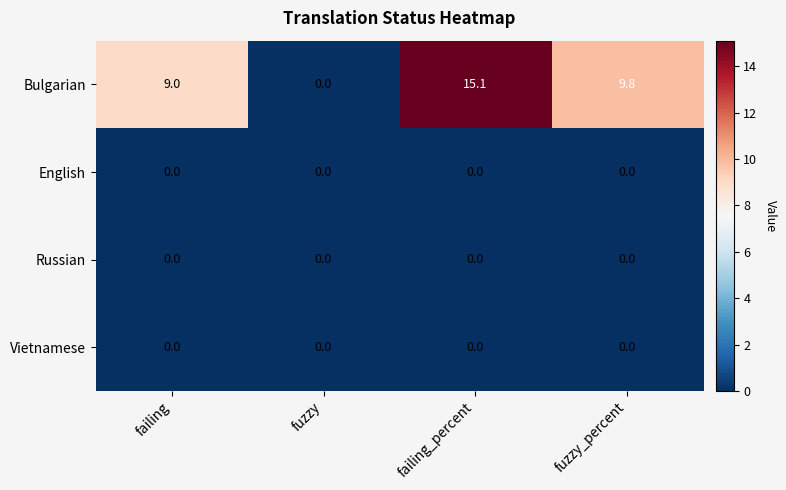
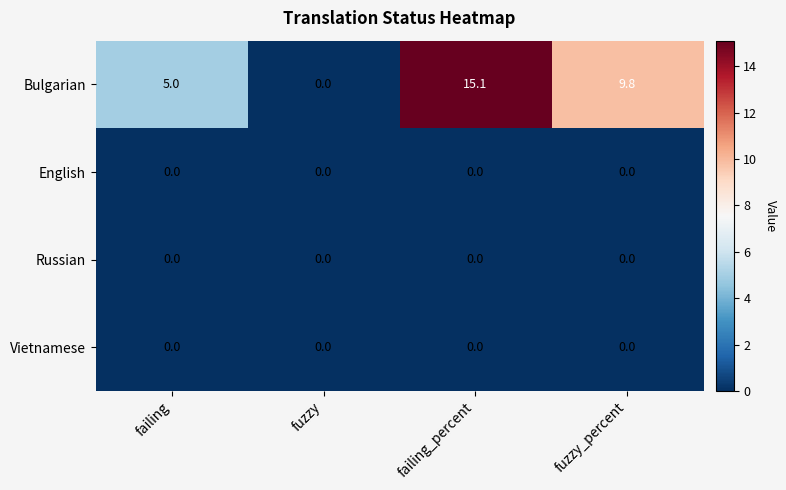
  {
    "Bulgarian": {
-     "failing": 9.0,
+     "failing": 5.0,
      "fuzzy": 0.0,
      "failing_percent": 15.1,
      "fuzzy_percent": 9.8
    },
    "English": {
      "failing": 0.0,
      "fuzzy": 0.0,
      "failing_percent": 0.0,
      "fuzzy_percent": 0.0
    },
    "Russian": {
      "failing": 0.0,
      "fuzzy": 0.0,
      "failing_percent": 0.0,
      "fuzzy_percent": 0.0
    },
    "Vietnamese": {
      "failing": 0.0,
      "fuzzy": 0.0,
      "failing_percent": 0.0,
      "fuzzy_percent": 0.0
    }
  }
